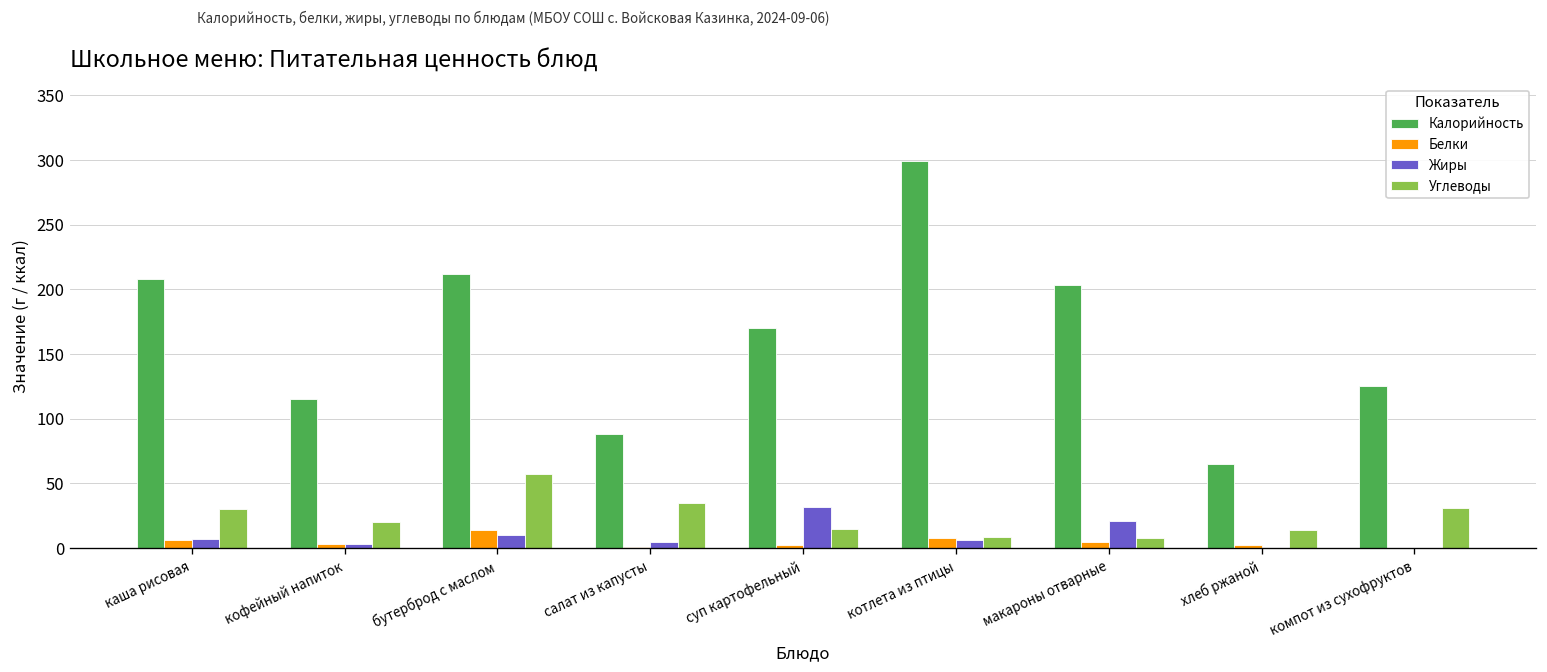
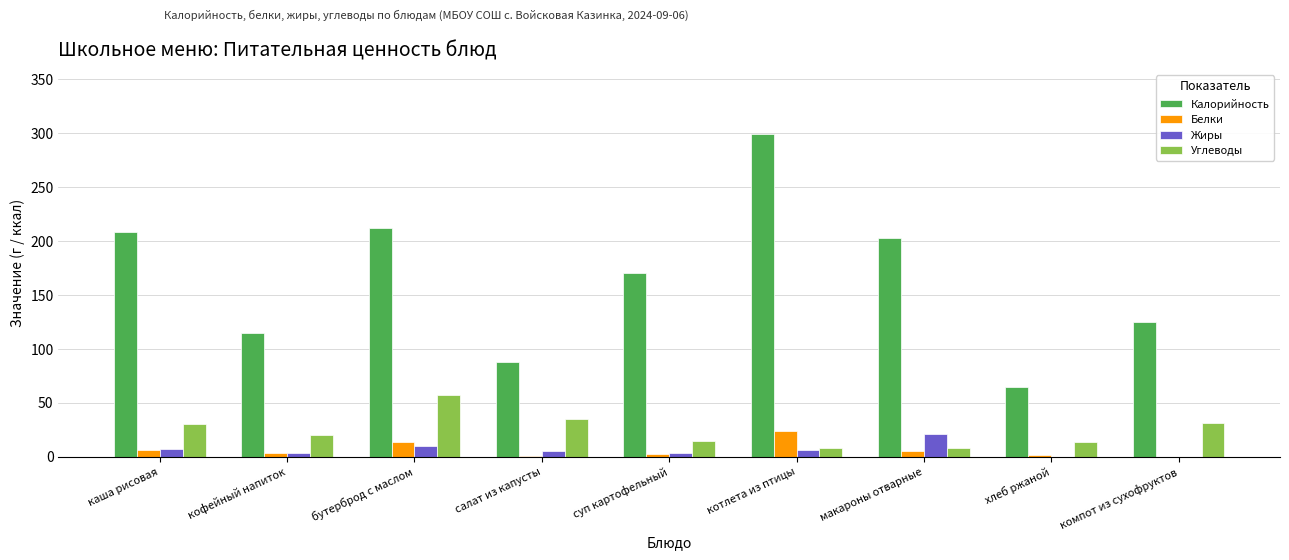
  {
    "Калорийность": {
      "каша рисовая": 208,
      "кофейный напиток": 115,
      "бутерброд с маслом": 212,
      "салат из капусты": 88,
      "суп картофельный": 170,
      "котлета из птицы": 299,
      "макароны отварные": 203,
      "хлеб ржаной": 65,
      "компот из сухофруктов": 125
    },
    "Белки": {
      "каша рисовая": 6,
      "кофейный напиток": 3,
      "бутерброд с маслом": 14,
      "суп картофельный": 3,
-     "котлета из птицы": 8,
+     "котлета из птицы": 24,
      "макароны отварные": 5,
      "компот из сухофруктов": 0
    },
    "Жиры": {
      "каша рисовая": 7,
      "кофейный напиток": 3,
      "бутерброд с маслом": 10,
      "салат из капусты": 5,
-     "суп картофельный": 32,
+     "суп картофельный": 3,
      "котлета из птицы": 6,
      "макароны отварные": 21,
      "хлеб ржаной": 0,
      "компот из сухофруктов": 0
    },
    "Углеводы": {
      "каша рисовая": 30,
      "кофейный напиток": 20,
      "бутерброд с маслом": 57,
      "салат из капусты": 35,
      "суп картофельный": 15,
      "котлета из птицы": 8,
      "макароны отварные": 8,
      "хлеб ржаной": 14,
      "компот из сухофруктов": 31
    }
  }
